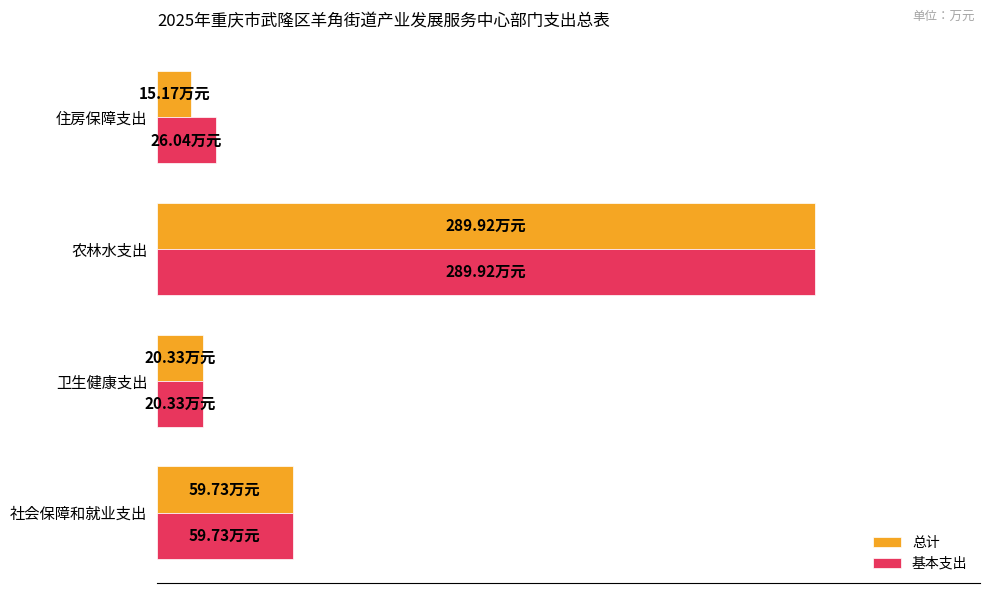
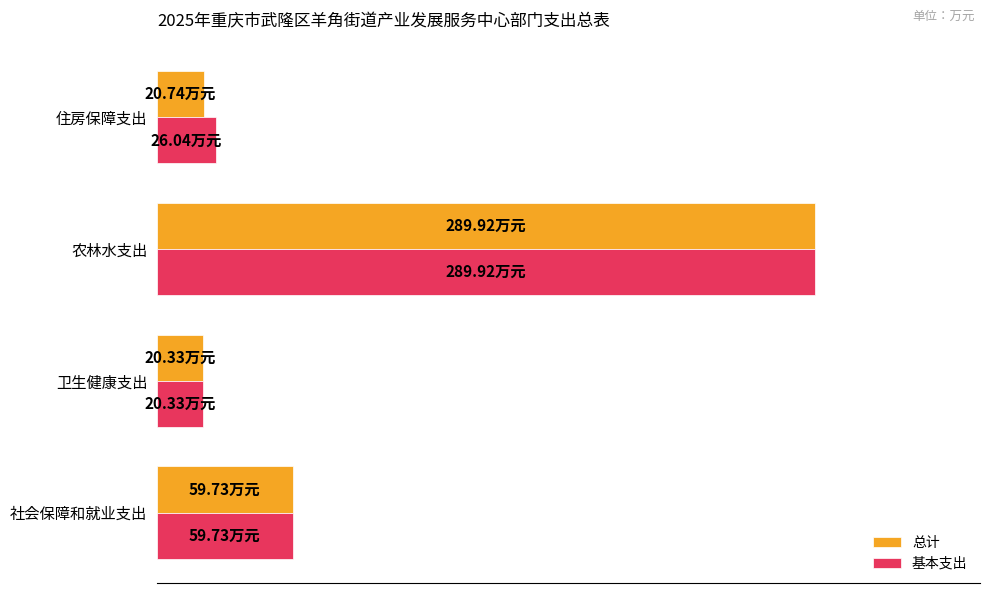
  {
    "总计": {
-     "住房保障支出": 15.17,
+     "住房保障支出": 20.74,
      "农林水支出": 289.92,
      "卫生健康支出": 20.33,
      "社会保障和就业支出": 59.73
    },
    "基本支出": {
      "住房保障支出": 26.04,
      "农林水支出": 289.92,
      "卫生健康支出": 20.33,
      "社会保障和就业支出": 59.73
    }
  }
